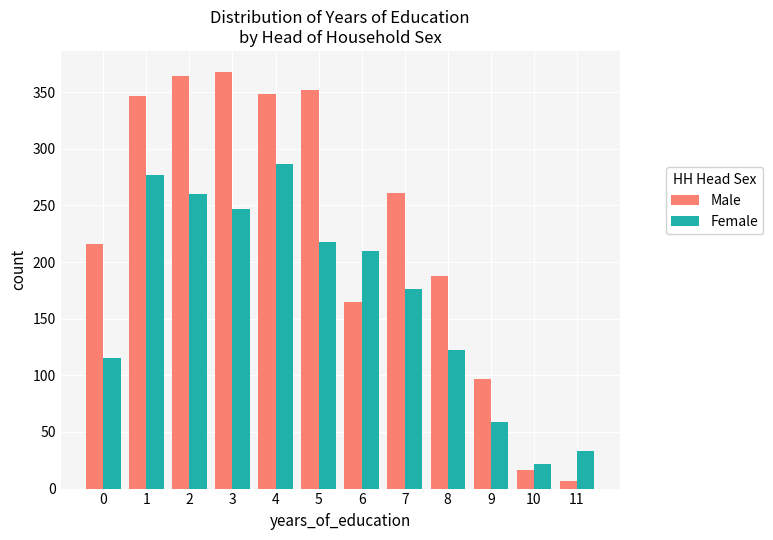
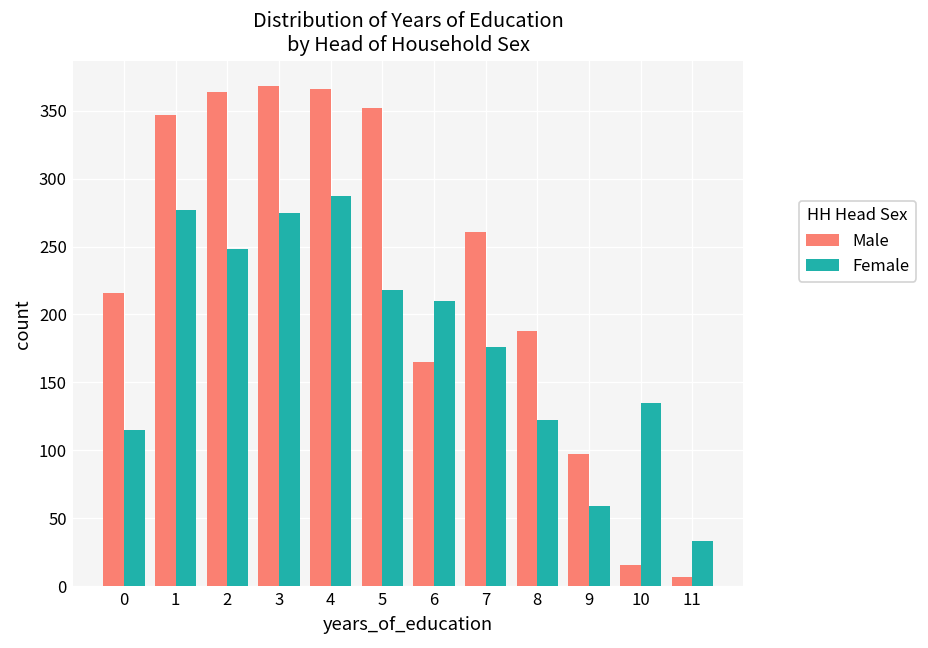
  {
    "Male": {
      "0": 216,
      "1": 347,
      "2": 364,
      "3": 368,
-     "4": 348,
+     "4": 366,
      "5": 352,
      "6": 165,
      "7": 261,
      "8": 188,
      "9": 97,
      "10": 16,
      "11": 7
    },
    "Female": {
      "0": 115,
      "1": 277,
-     "2": 260,
-     "3": 247,
+     "2": 248,
+     "3": 275,
      "4": 287,
      "5": 218,
      "6": 210,
      "7": 176,
      "8": 122,
      "9": 59,
-     "10": 22,
+     "10": 135,
      "11": 33
    }
  }
